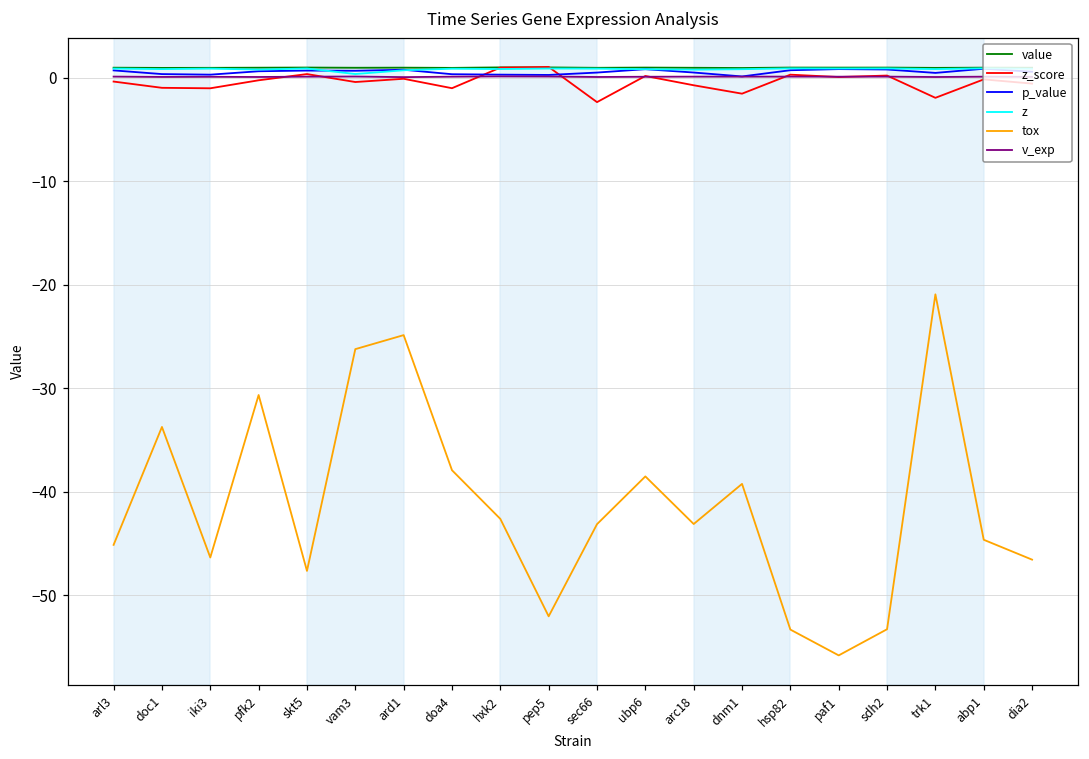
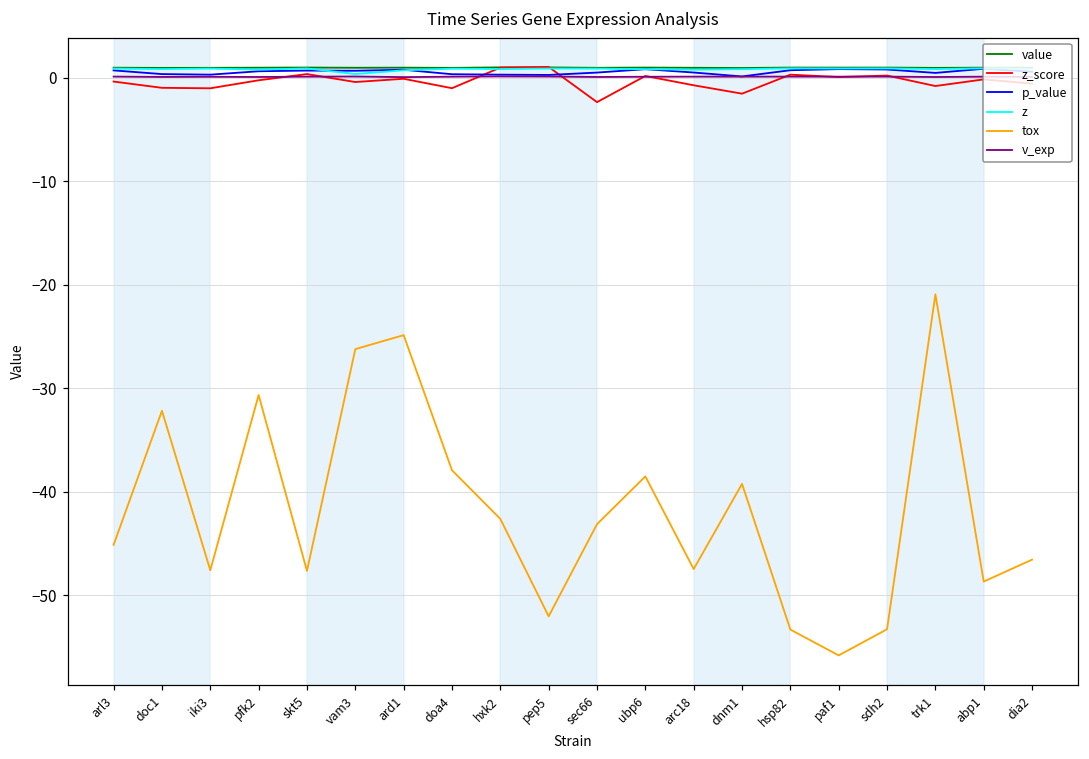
  {
    "value": {
      "vam3": 1
    },
    "z_score": {
      "arl3": 0,
      "doc1": -1,
      "iki3": -1,
      "pfk2": 0,
      "vam3": 0,
      "doa4": -1,
      "sec66": -2,
      "arc18": -1,
      "dnm1": -2,
-     "trk1": -2
+     "trk1": -1
    },
    "p_value": {
      "doc1": 0,
      "vam3": 1,
      "sec66": 1,
      "arc18": 1,
      "trk1": 0
    },
    "tox": {
      "arl3": -45,
-     "doc1": -34,
-     "iki3": -46,
+     "doc1": -32,
+     "iki3": -48,
      "pfk2": -31,
      "skt5": -48,
      "vam3": -26,
      "ard1": -25,
      "doa4": -38,
      "hxk2": -43,
      "pep5": -52,
      "sec66": -43,
      "ubp6": -39,
-     "arc18": -43,
+     "arc18": -47,
      "dnm1": -39,
      "hsp82": -53,
      "paf1": -56,
      "sdh2": -53,
      "trk1": -21,
-     "abp1": -45,
+     "abp1": -49,
      "dia2": -47
    },
    "v_exp": {
      "arl3": 0,
      "doc1": 0,
      "pfk2": 0,
      "sec66": 0,
      "arc18": 0,
      "trk1": 0
    }
  }
